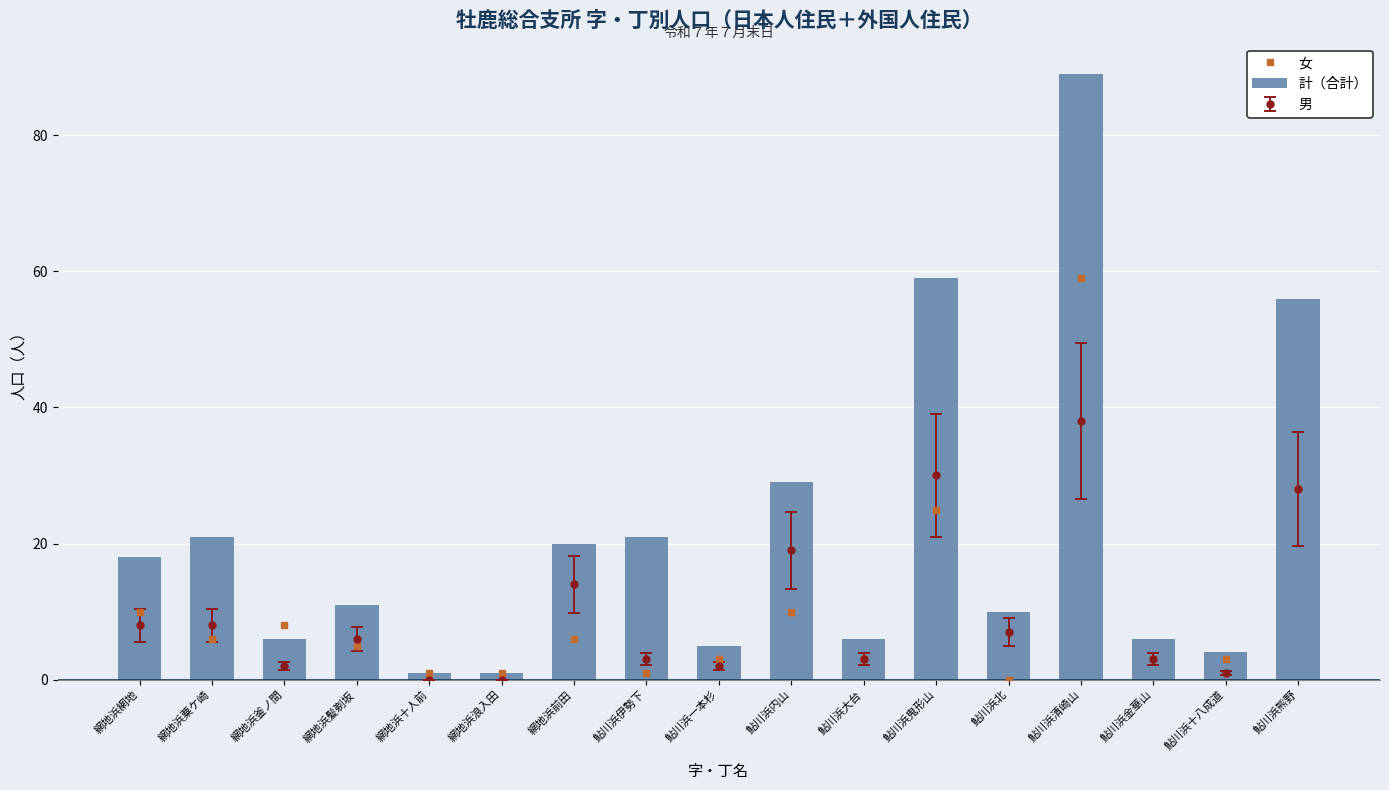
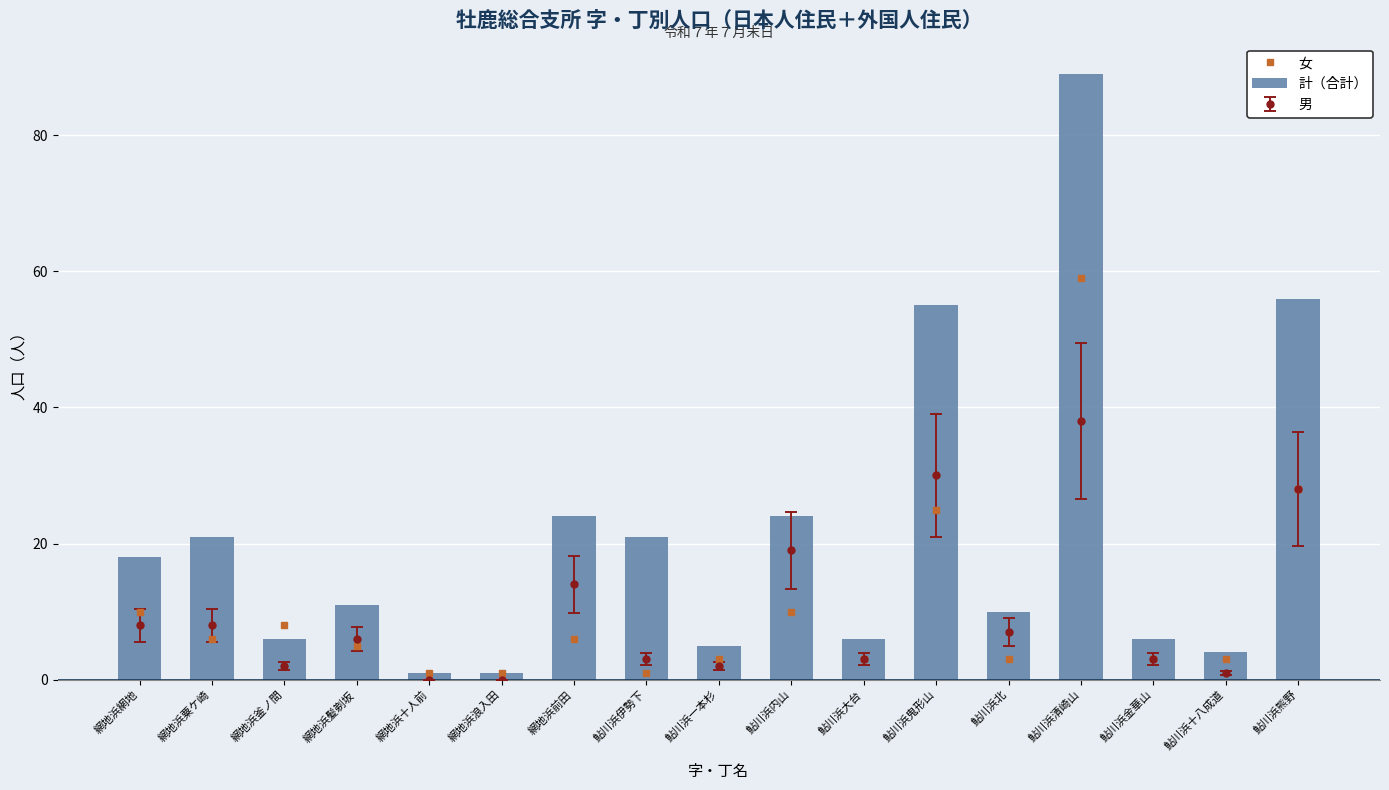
  {
    "計（合計）": {
      "網地浜網地": 18,
      "網地浜粟ケ崎": 21,
      "網地浜釜ノ間": 6,
      "網地浜髪剃坂": 11,
      "網地浜十人前": 1,
      "網地浜浪入田": 1,
-     "網地浜前田": 20,
+     "網地浜前田": 24,
      "鮎川浜伊勢下": 21,
      "鮎川浜一本杉": 5,
-     "鮎川浜内山": 29,
+     "鮎川浜内山": 24,
      "鮎川浜大台": 6,
-     "鮎川浜鬼形山": 59,
+     "鮎川浜鬼形山": 55,
      "鮎川浜北": 10,
      "鮎川浜清崎山": 89,
      "鮎川浜金華山": 6,
      "鮎川浜十八成道": 4,
      "鮎川浜熊野": 56
    },
    "女": {
      "網地浜網地": 10,
      "網地浜粟ケ崎": 6,
      "網地浜釜ノ間": 8,
      "網地浜髪剃坂": 5,
      "網地浜十人前": 1,
      "網地浜浪入田": 1,
      "網地浜前田": 6,
      "鮎川浜伊勢下": 1,
      "鮎川浜一本杉": 3,
      "鮎川浜内山": 10,
      "鮎川浜鬼形山": 25,
-     "鮎川浜北": 0,
+     "鮎川浜北": 3,
      "鮎川浜清崎山": 59,
      "鮎川浜十八成道": 3
    }
  }
